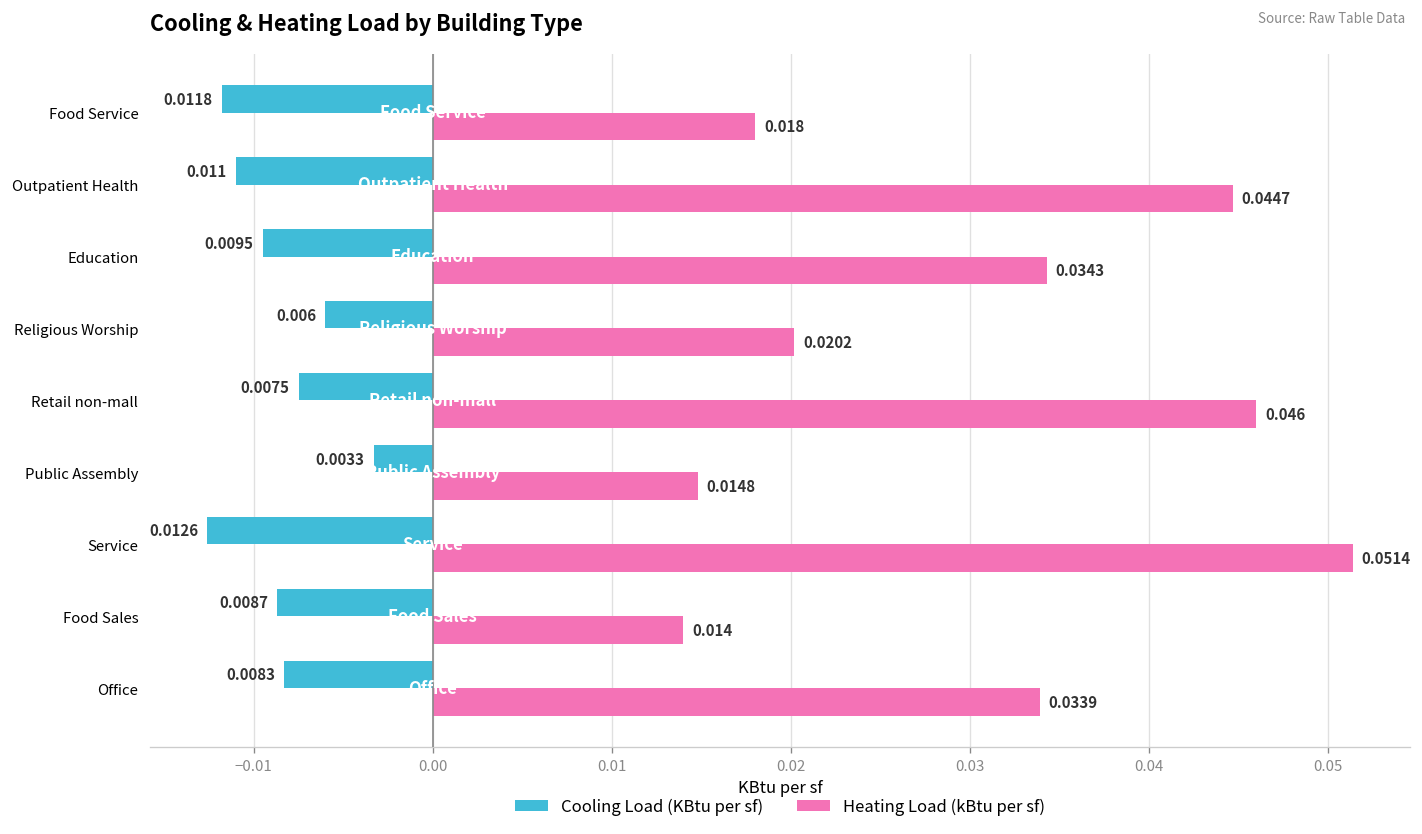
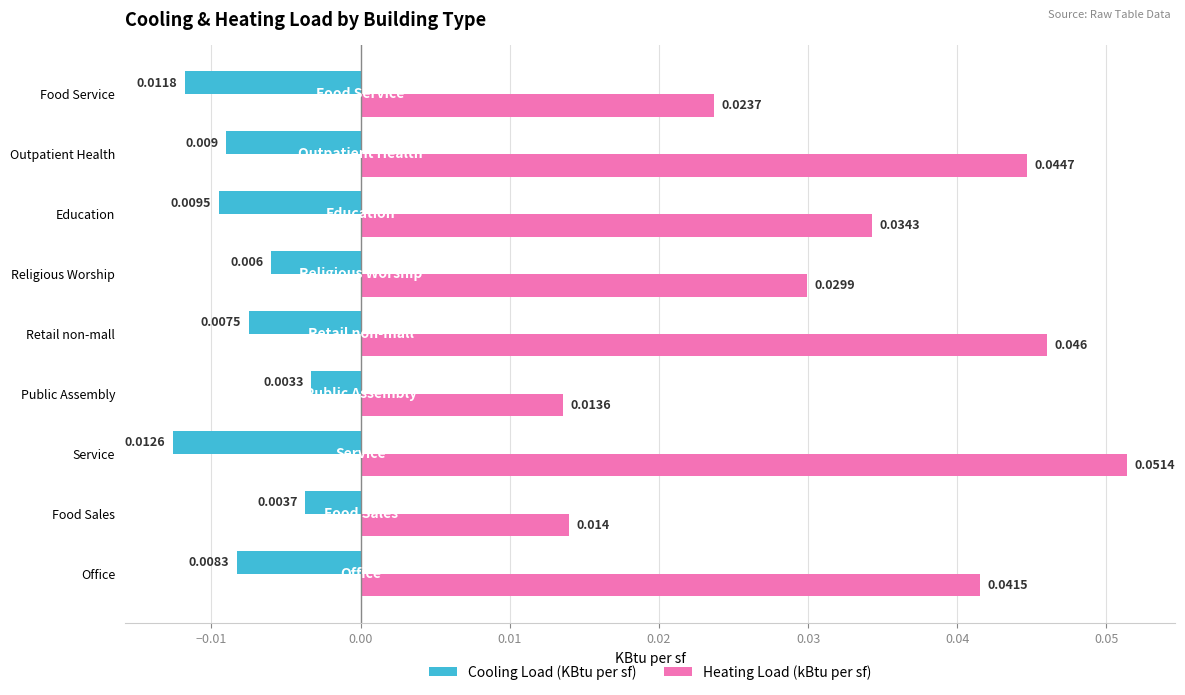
  {
    "Cooling Load (KBtu per sf)": {
-     "Outpatient Health": 0.011,
-     "Food Sales": 0.0087
+     "Outpatient Health": 0.009,
+     "Food Sales": 0.0037
    },
    "Heating Load (kBtu per sf)": {
-     "Food Service": 0.018,
+     "Food Service": 0.0237,
      "Outpatient Health": 0.0447,
      "Education": 0.0343,
-     "Religious Worship": 0.0202,
+     "Religious Worship": 0.0299,
      "Retail non-mall": 0.046,
-     "Public Assembly": 0.0148,
+     "Public Assembly": 0.0136,
      "Service": 0.0514,
      "Food Sales": 0.014,
-     "Office": 0.0339
+     "Office": 0.0415
    }
  }
